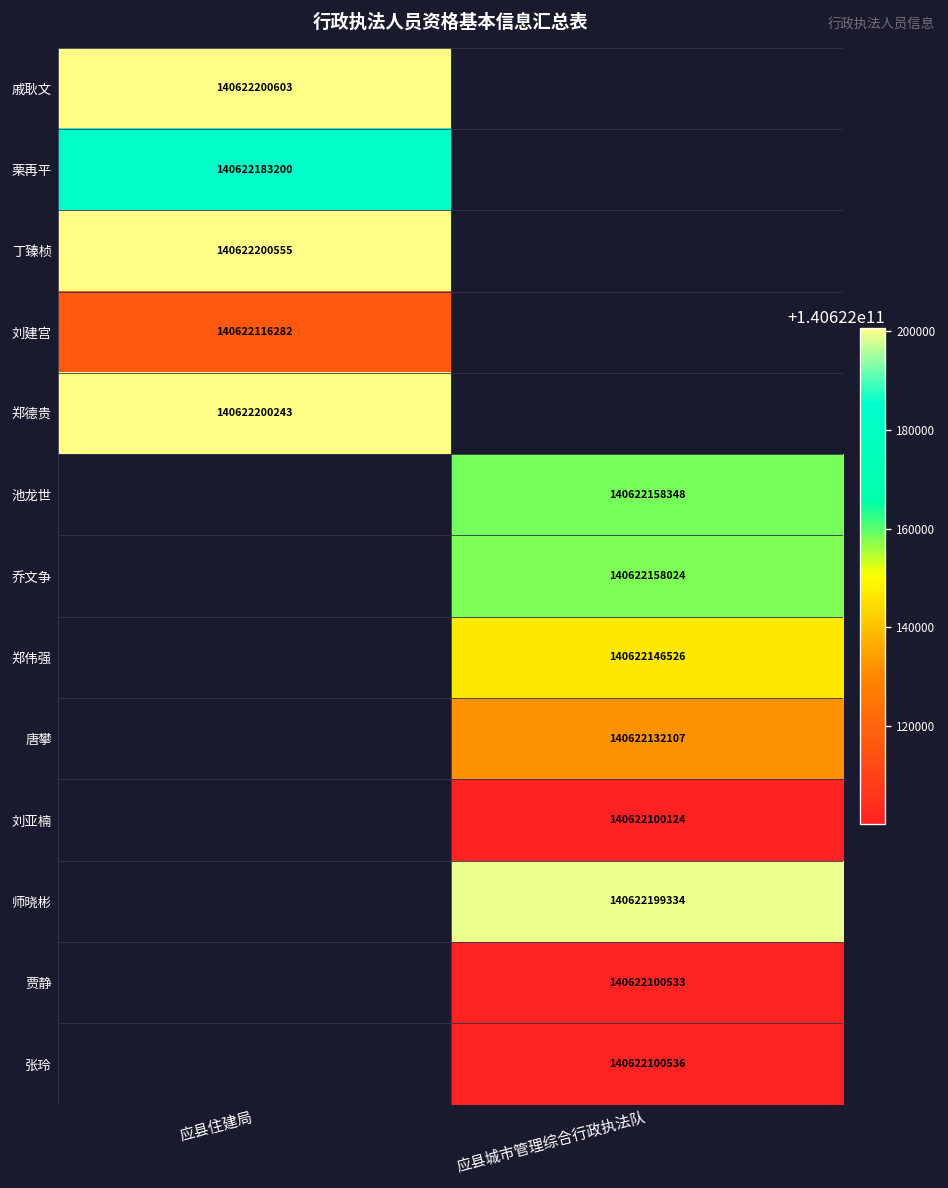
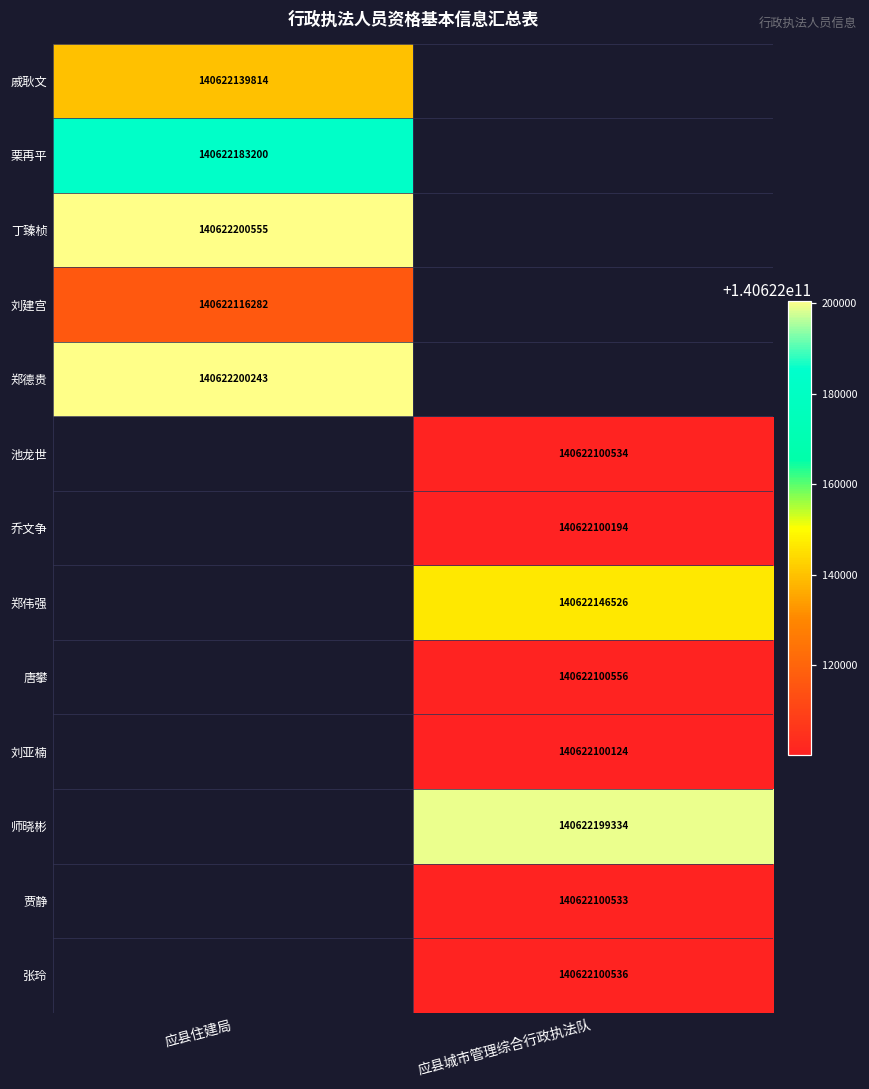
  {
    "戚耿文": {
-     "应县住建局": 140622200603
+     "应县住建局": 140622139814
    },
    "栗再平": {
      "应县住建局": 140622183200
    },
    "丁臻桢": {
      "应县住建局": 140622200555
    },
    "刘建宫": {
      "应县住建局": 140622116282
    },
    "郑德贵": {
      "应县住建局": 140622200243
    },
    "池龙世": {
-     "应县城市管理综合行政执法队": 140622158348
+     "应县城市管理综合行政执法队": 140622100534
    },
    "乔文争": {
-     "应县城市管理综合行政执法队": 140622158024
+     "应县城市管理综合行政执法队": 140622100194
    },
    "郑伟强": {
      "应县城市管理综合行政执法队": 140622146526
    },
    "唐攀": {
-     "应县城市管理综合行政执法队": 140622132107
+     "应县城市管理综合行政执法队": 140622100556
    },
    "刘亚楠": {
      "应县城市管理综合行政执法队": 140622100124
    },
    "师晓彬": {
      "应县城市管理综合行政执法队": 140622199334
    },
    "贾静": {
      "应县城市管理综合行政执法队": 140622100533
    },
    "张玲": {
      "应县城市管理综合行政执法队": 140622100536
    }
  }
